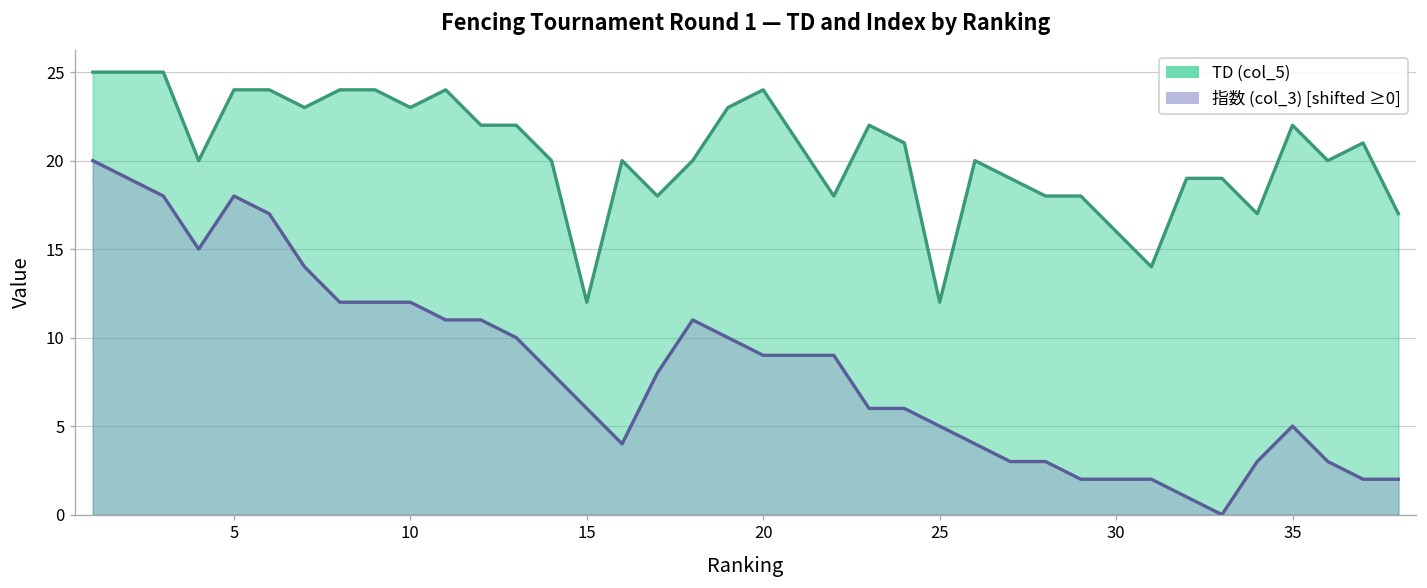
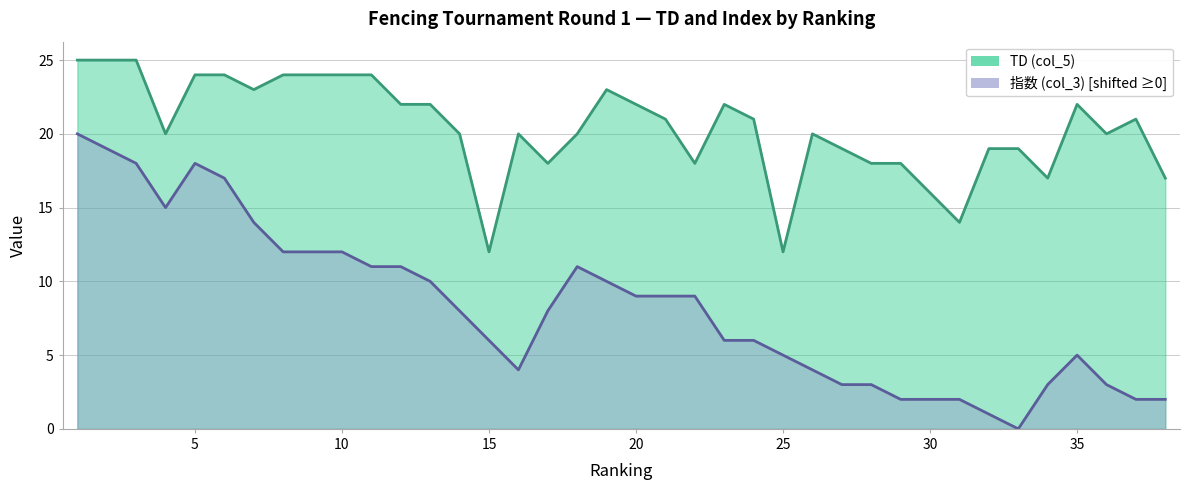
  {
    "TD (col_5)": {
      "5": 24,
-     "10": 23,
+     "10": 24,
      "15": 12,
-     "20": 24,
+     "20": 22,
      "25": 12,
      "30": 16,
      "35": 22
    }
  }
